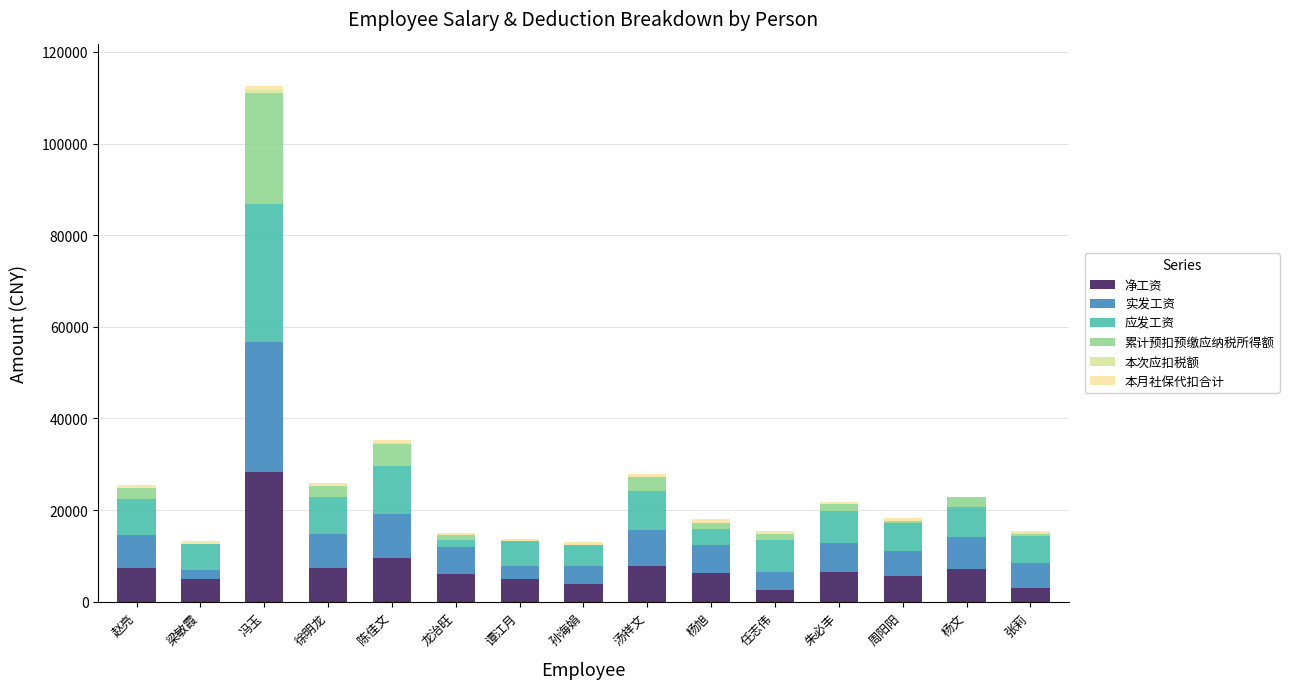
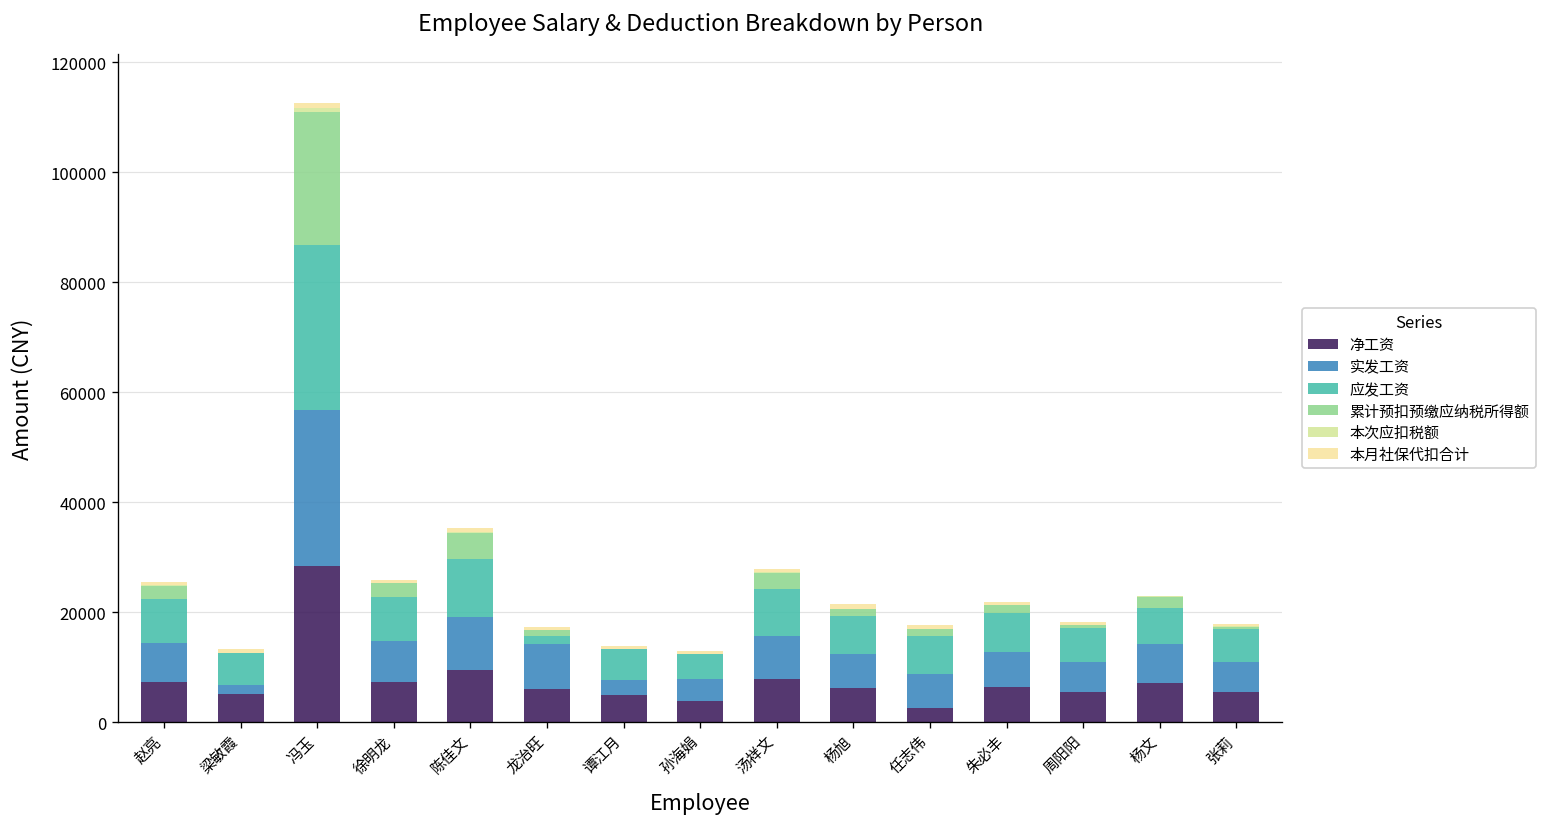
  {
    "净工资": {
      "赵亮": 7000,
      "梁敏霞": 5000,
      "冯玉": 28000,
      "徐明龙": 7000,
      "陈佳文": 10000,
      "龙治旺": 6000,
      "谭江月": 5000,
      "孙海娟": 4000,
      "汤祥文": 8000,
      "杨旭": 6000,
      "任志伟": 3000,
      "朱必丰": 6000,
      "周阳阳": 6000,
      "杨文": 7000,
-     "张莉": 3000
+     "张莉": 5000
    },
    "实发工资": {
      "赵亮": 7000,
      "梁敏霞": 2000,
      "冯玉": 28000,
      "徐明龙": 7000,
      "陈佳文": 10000,
-     "龙治旺": 6000,
+     "龙治旺": 8000,
      "谭江月": 3000,
      "孙海娟": 4000,
      "汤祥文": 8000,
      "杨旭": 6000,
-     "任志伟": 4000,
+     "任志伟": 6000,
      "朱必丰": 6000,
      "周阳阳": 6000,
      "杨文": 7000,
      "张莉": 5000
    },
    "应发工资": {
      "赵亮": 8000,
      "梁敏霞": 6000,
      "冯玉": 30000,
      "徐明龙": 8000,
      "陈佳文": 11000,
      "龙治旺": 2000,
      "谭江月": 6000,
      "孙海娟": 5000,
      "汤祥文": 9000,
-     "杨旭": 4000,
+     "杨旭": 7000,
      "任志伟": 7000,
      "朱必丰": 7000,
      "周阳阳": 6000,
      "杨文": 7000,
      "张莉": 6000
    },
    "累计预扣预缴应纳税所得额": {
      "赵亮": 2000,
      "冯玉": 24000,
      "徐明龙": 2000,
      "陈佳文": 5000,
      "龙治旺": 1000,
      "谭江月": 0,
      "孙海娟": 0,
      "汤祥文": 3000,
      "杨旭": 1000,
      "任志伟": 1000,
      "朱必丰": 1000,
      "杨文": 2000
    }
  }
